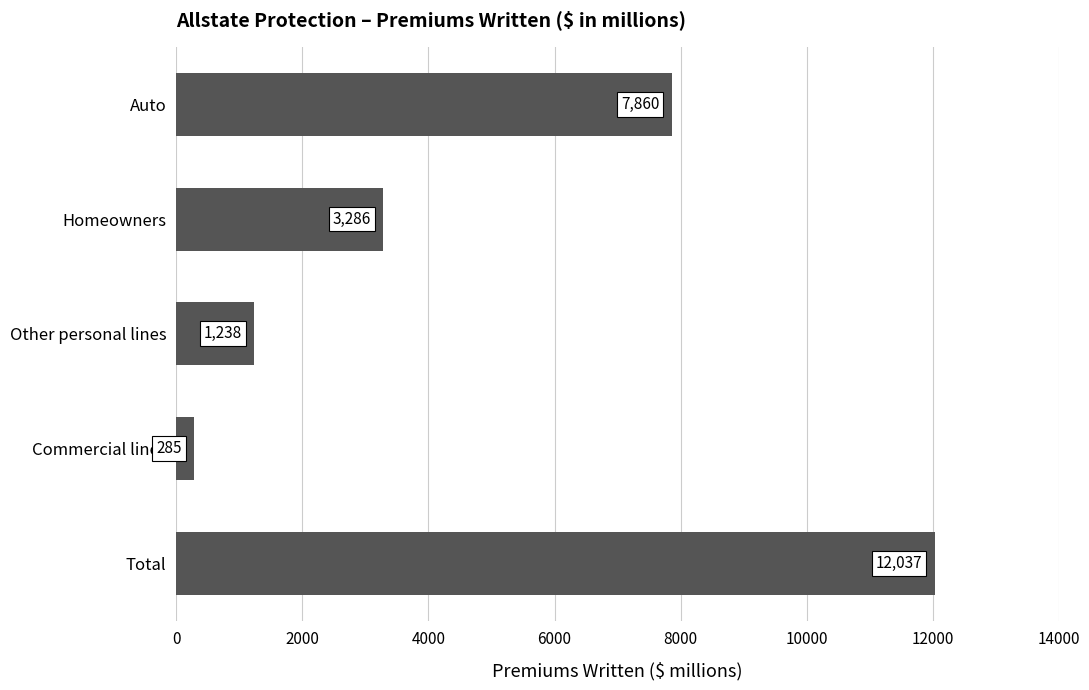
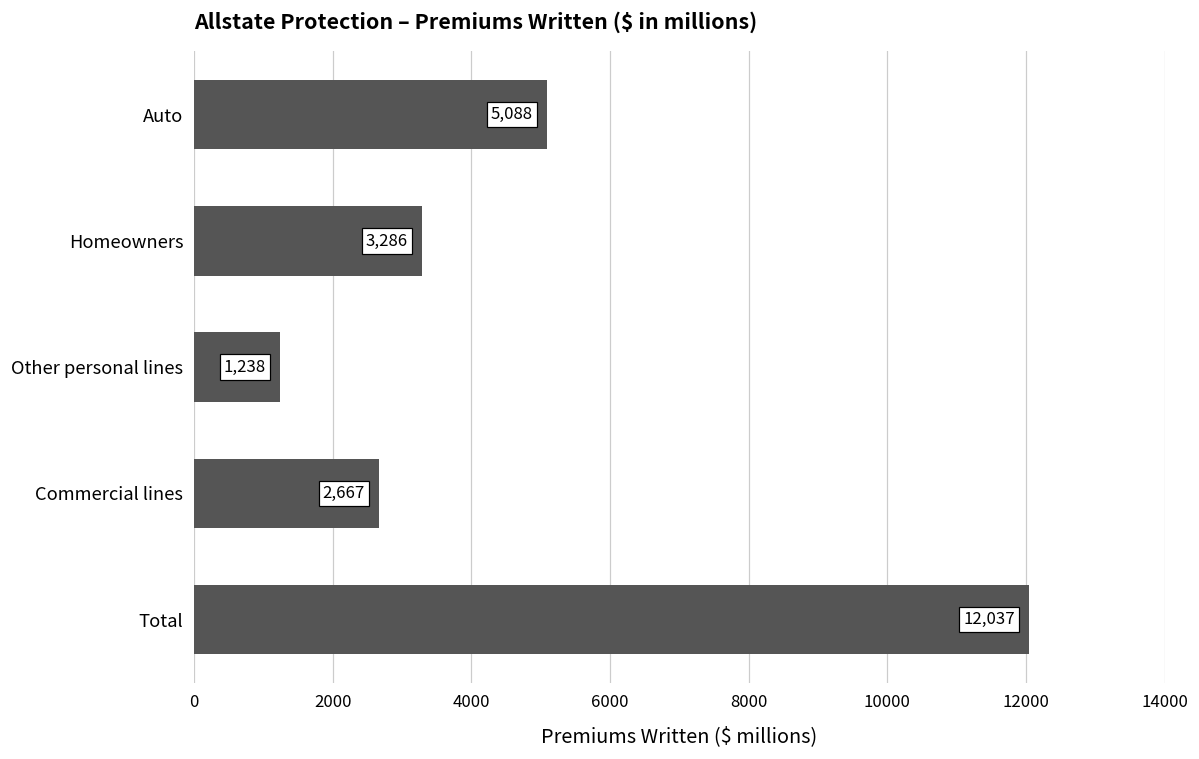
  {
-   "Auto": "7,860",
-   "Commercial lines": "285"
+   "Auto": "5,088",
+   "Commercial lines": "2,667"
  }
